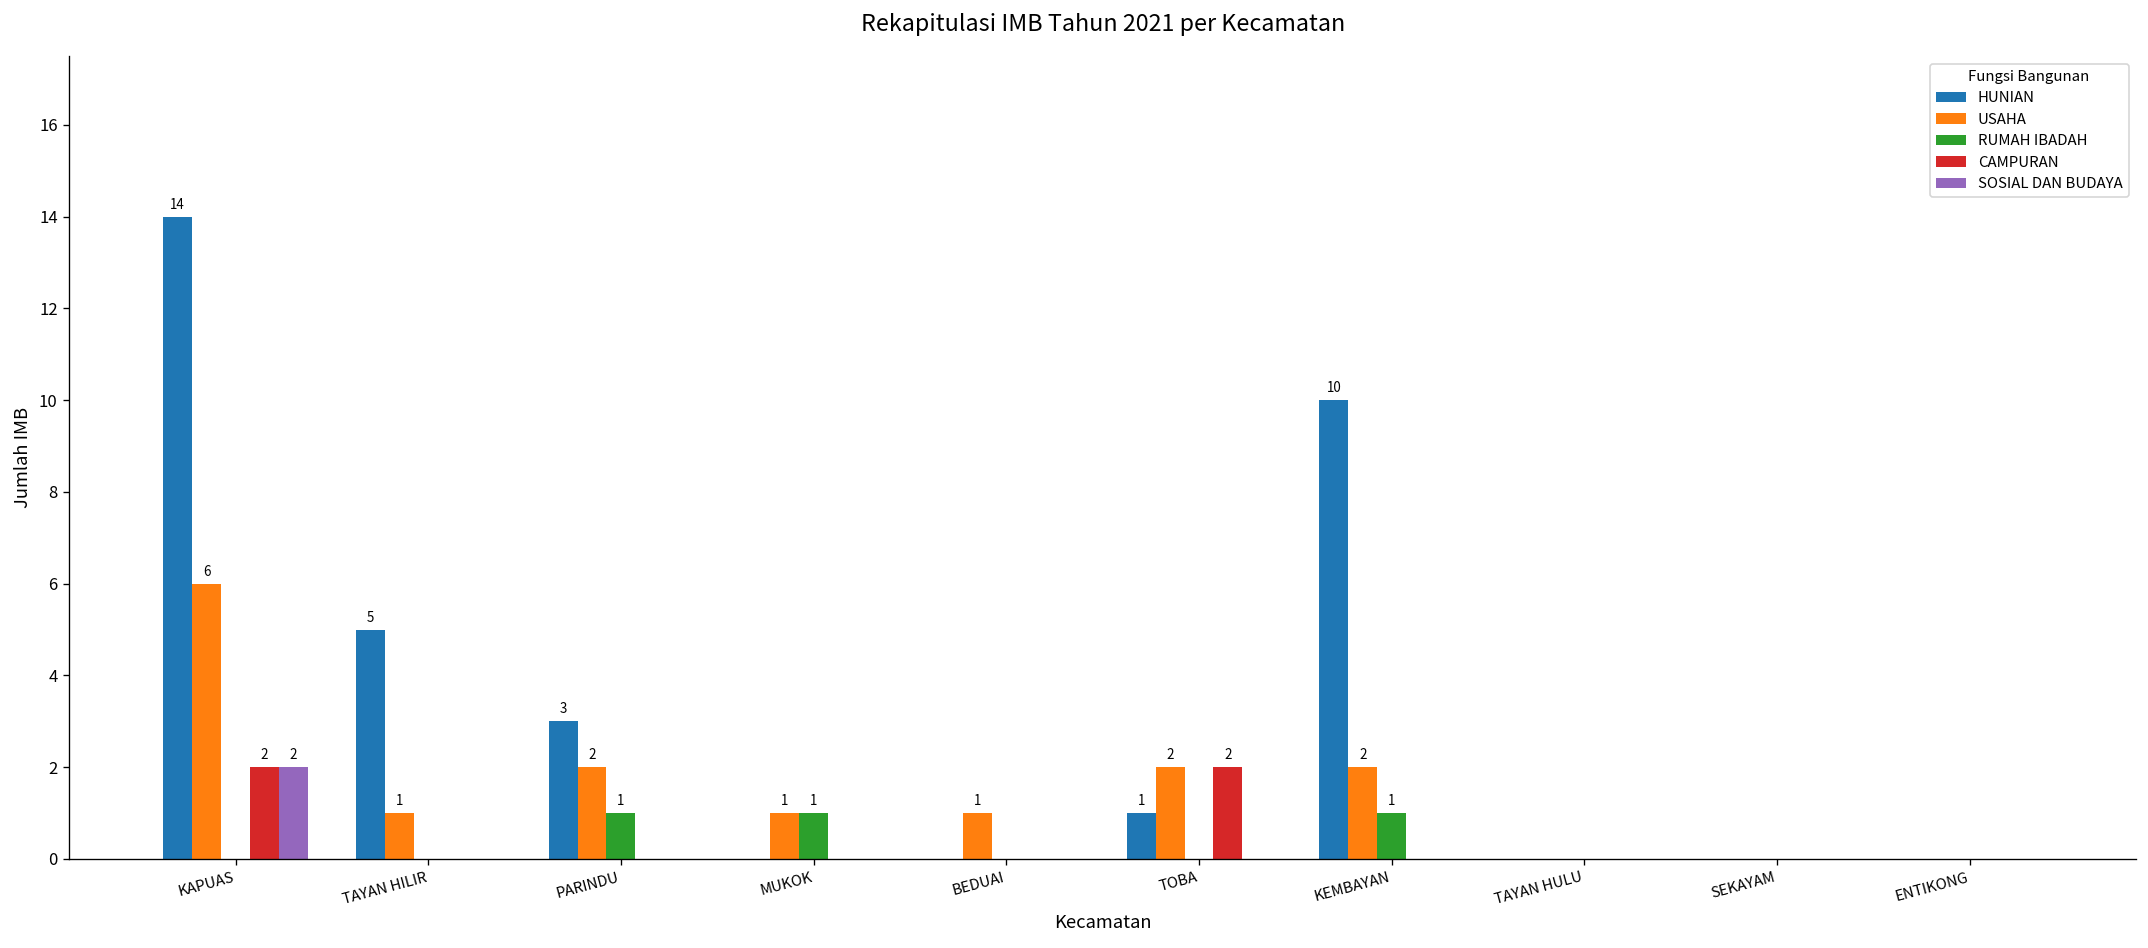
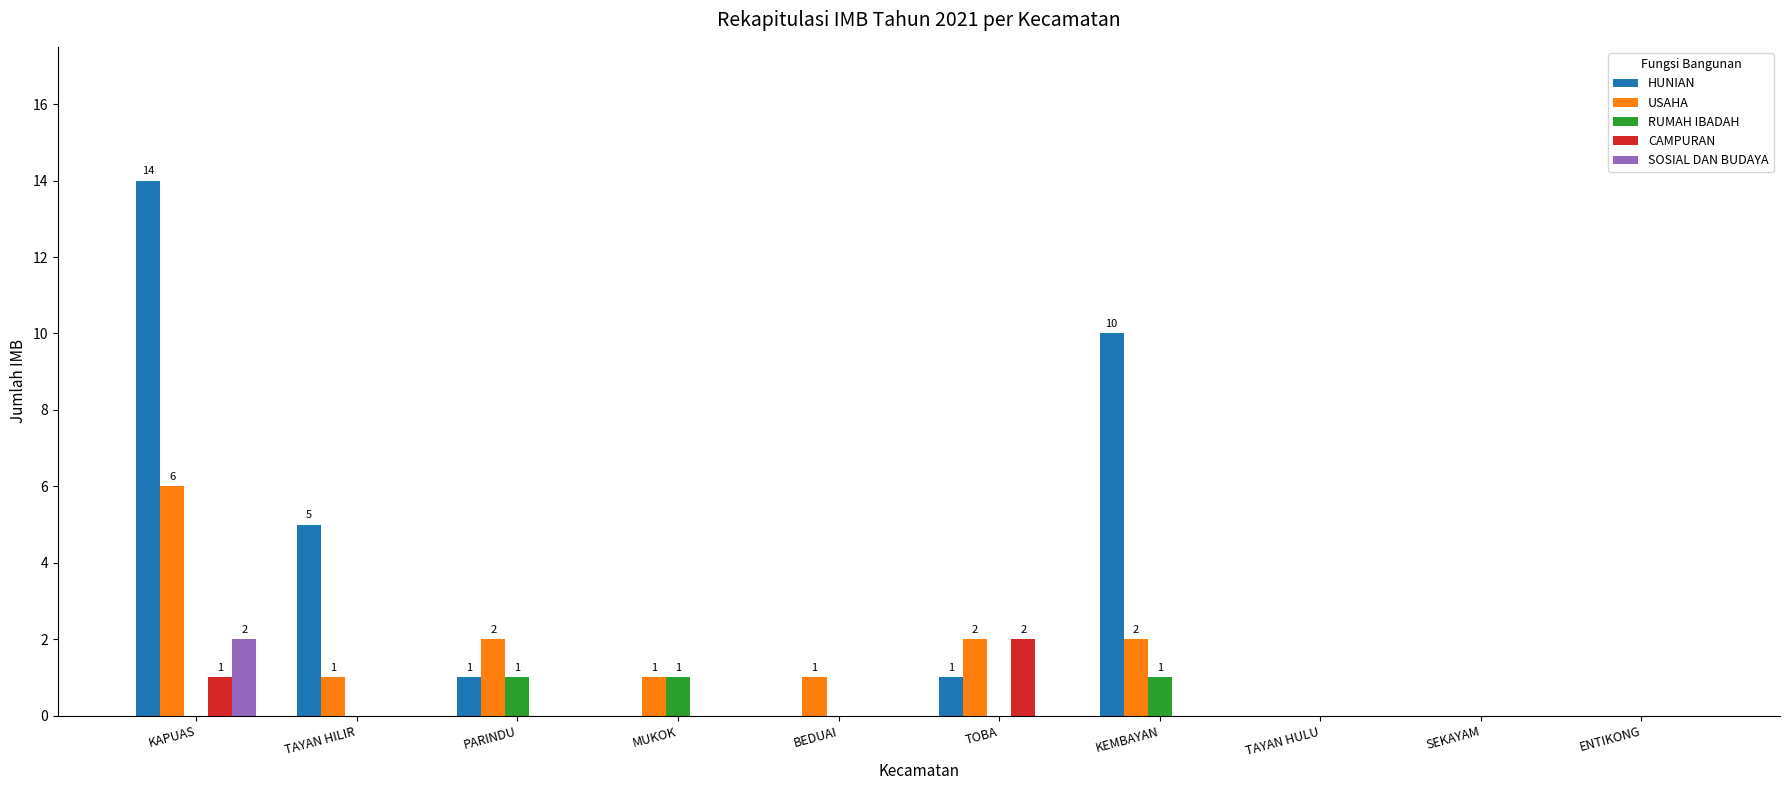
  {
    "HUNIAN": {
      "KAPUAS": 14,
      "TAYAN HILIR": 5,
-     "PARINDU": 3,
+     "PARINDU": 1,
      "TOBA": 1,
      "KEMBAYAN": 10
    },
    "USAHA": {
      "KAPUAS": 6,
      "TAYAN HILIR": 1,
      "PARINDU": 2,
      "MUKOK": 1,
      "BEDUAI": 1,
      "TOBA": 2,
      "KEMBAYAN": 2
    },
    "RUMAH IBADAH": {
      "PARINDU": 1,
      "MUKOK": 1,
      "KEMBAYAN": 1
    },
    "CAMPURAN": {
-     "KAPUAS": 2,
+     "KAPUAS": 1,
      "TOBA": 2
    },
    "SOSIAL DAN BUDAYA": {
      "KAPUAS": 2
    }
  }
